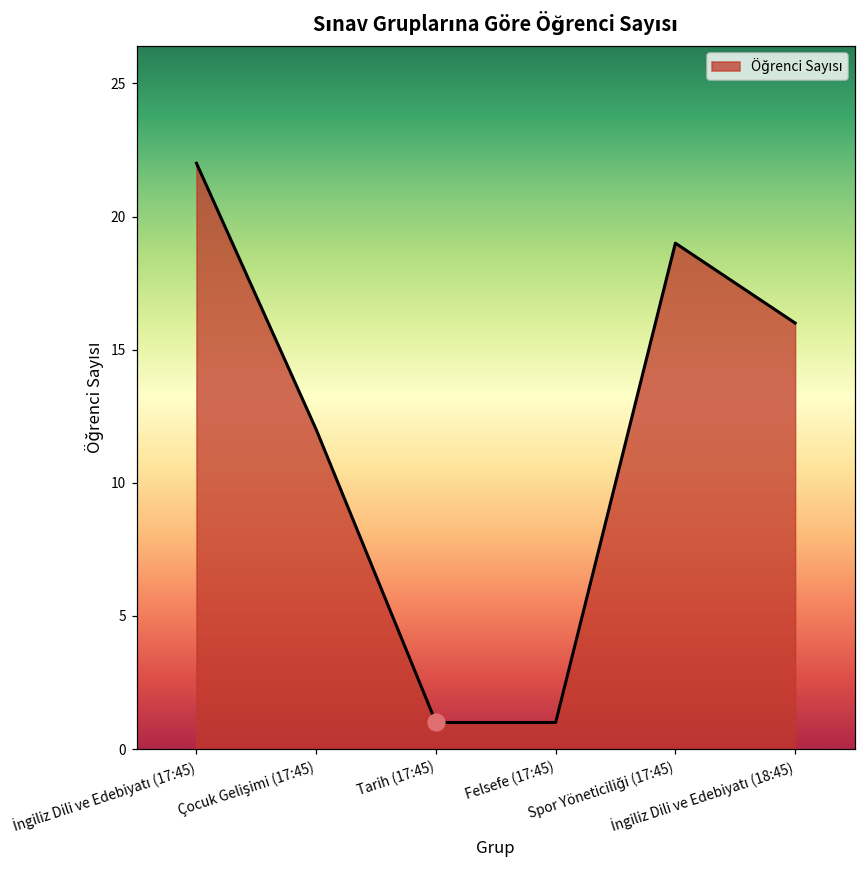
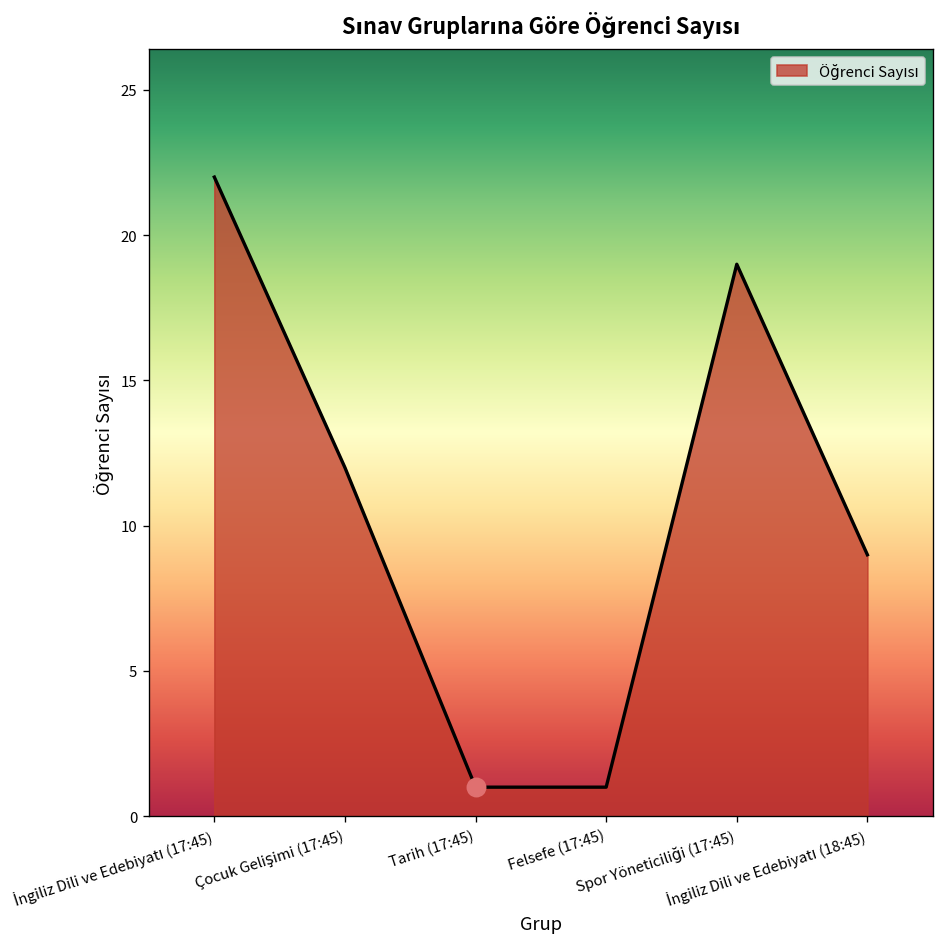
  {
    "Öğrenci Sayısı": {
      "İngiliz Dili ve Edebiyatı (17:45)": 22,
      "Çocuk Gelişimi (17:45)": 12,
      "Felsefe (17:45)": 1,
      "Spor Yöneticiliği (17:45)": 19,
-     "İngiliz Dili ve Edebiyatı (18:45)": 16
+     "İngiliz Dili ve Edebiyatı (18:45)": 9
    }
  }
